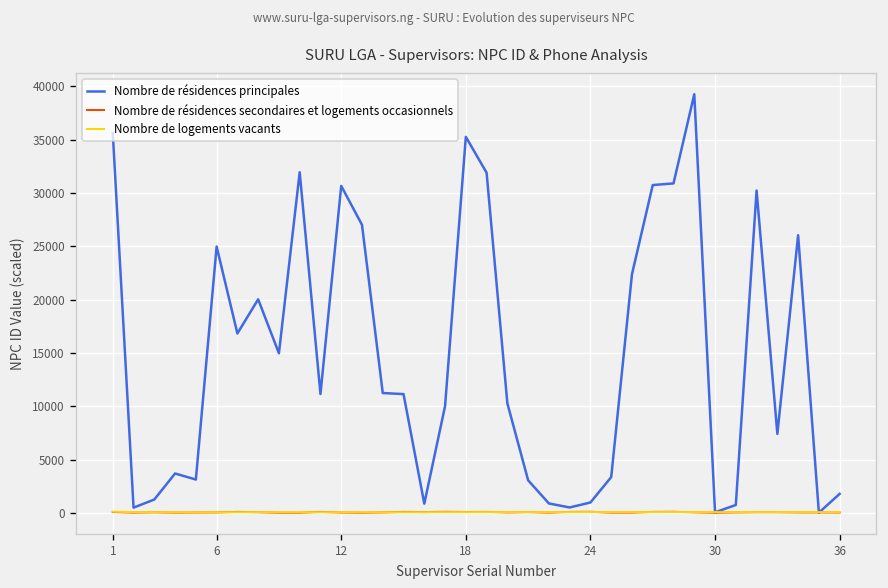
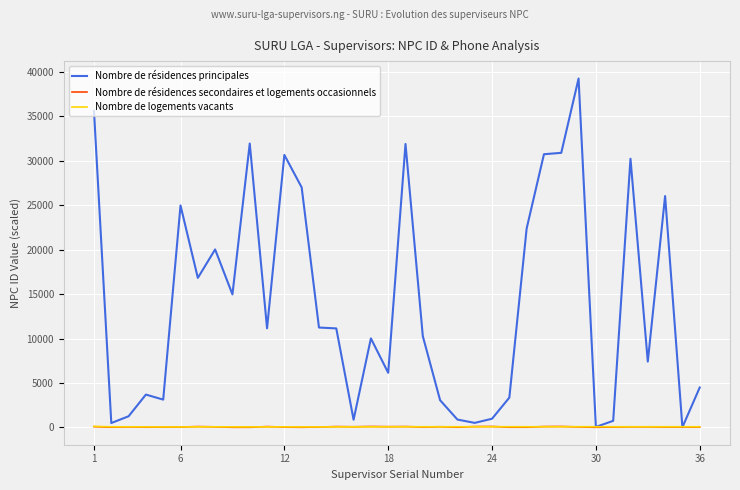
  {
    "Nombre de résidences principales": {
      "6": 25000,
      "12": 31000,
-     "18": 35000,
+     "18": 6000,
      "24": 1000,
-     "36": 2000
+     "36": 4000
    }
  }
